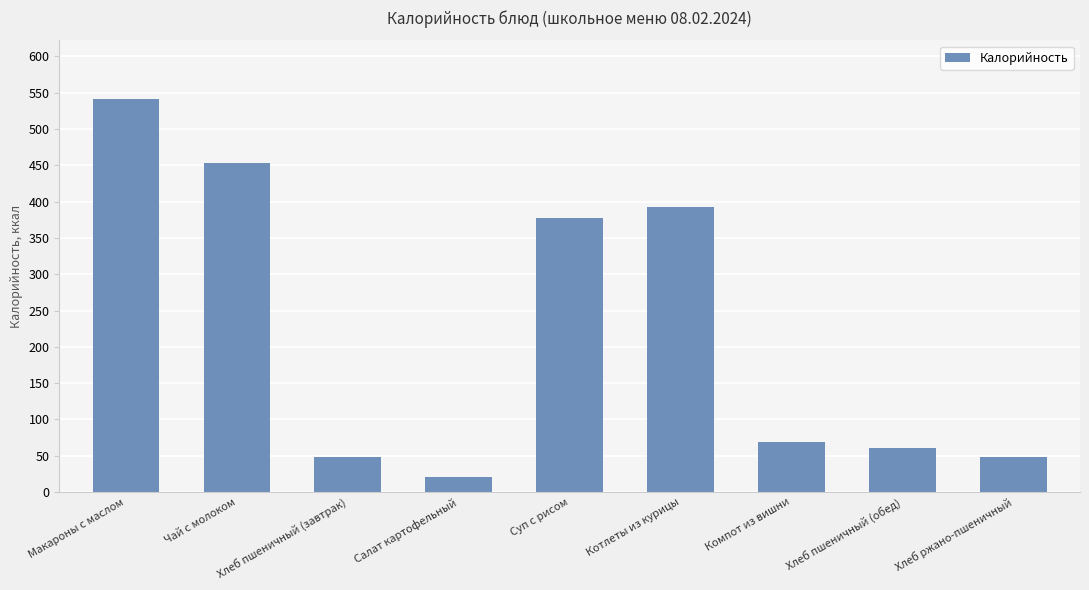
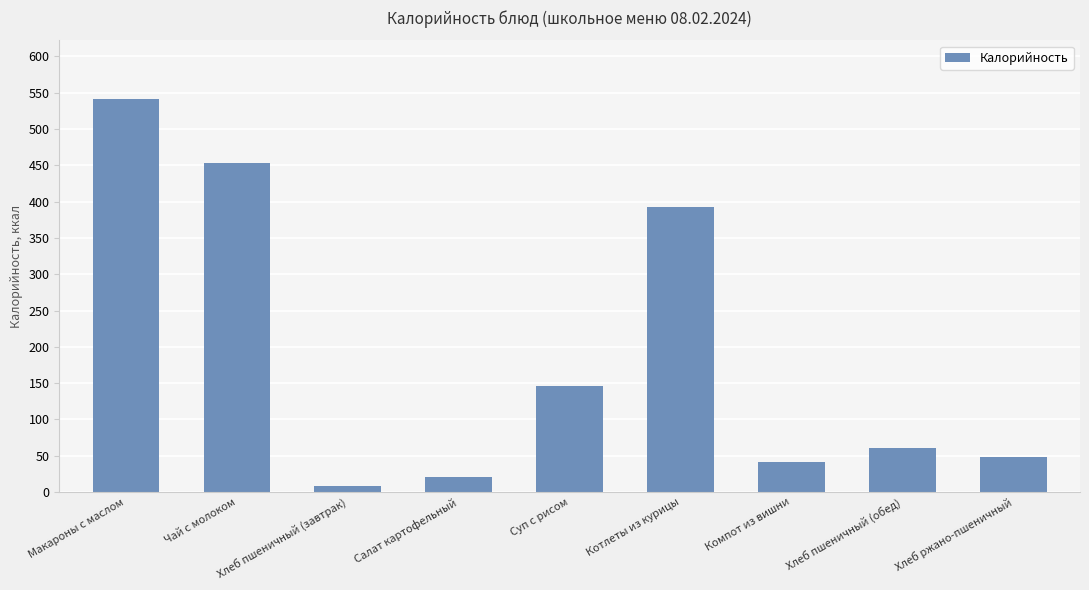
  {
    "Макароны с маслом": 540,
    "Чай с молоком": 450,
-   "Хлеб пшеничный (завтрак)": 50,
+   "Хлеб пшеничный (завтрак)": 10,
    "Салат картофельный": 20,
-   "Суп с рисом": 380,
+   "Суп с рисом": 150,
    "Котлеты из курицы": 390,
-   "Компот из вишни": 70,
+   "Компот из вишни": 40,
    "Хлеб пшеничный (обед)": 60,
    "Хлеб ржано-пшеничный": 50
  }
